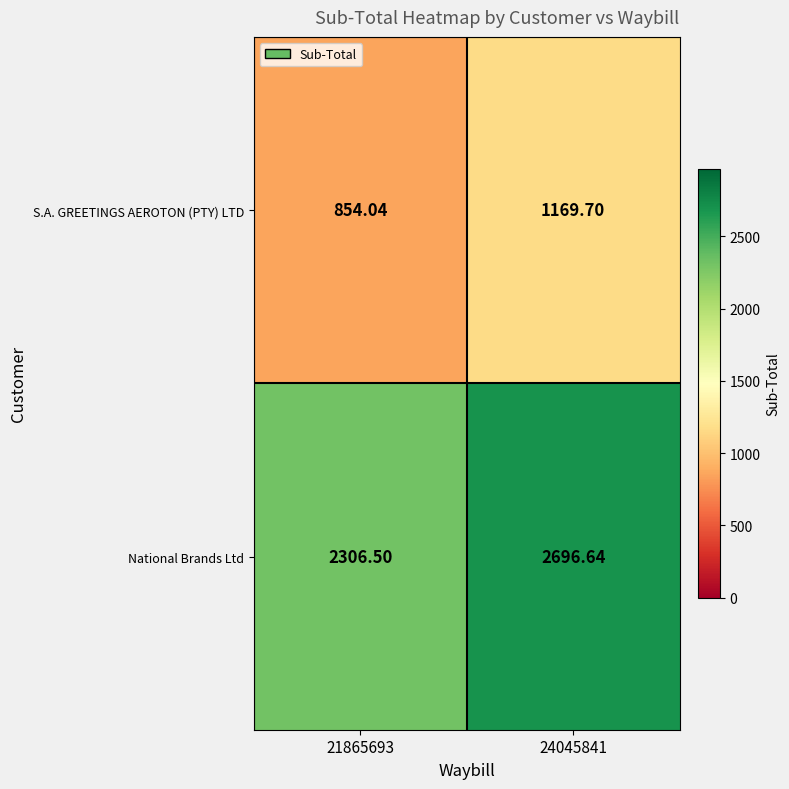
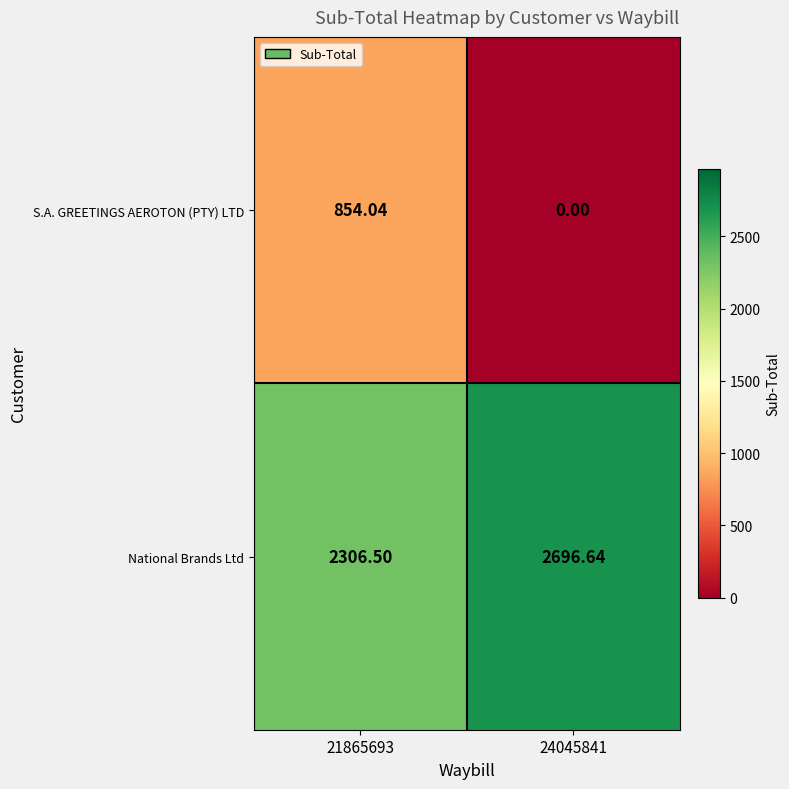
  {
    "S.A. GREETINGS AEROTON (PTY) LTD": {
      "21865693": 854.04,
-     "24045841": 1169.70
+     "24045841": 0.00
    },
    "National Brands Ltd": {
      "21865693": 2306.50,
      "24045841": 2696.64
    }
  }
